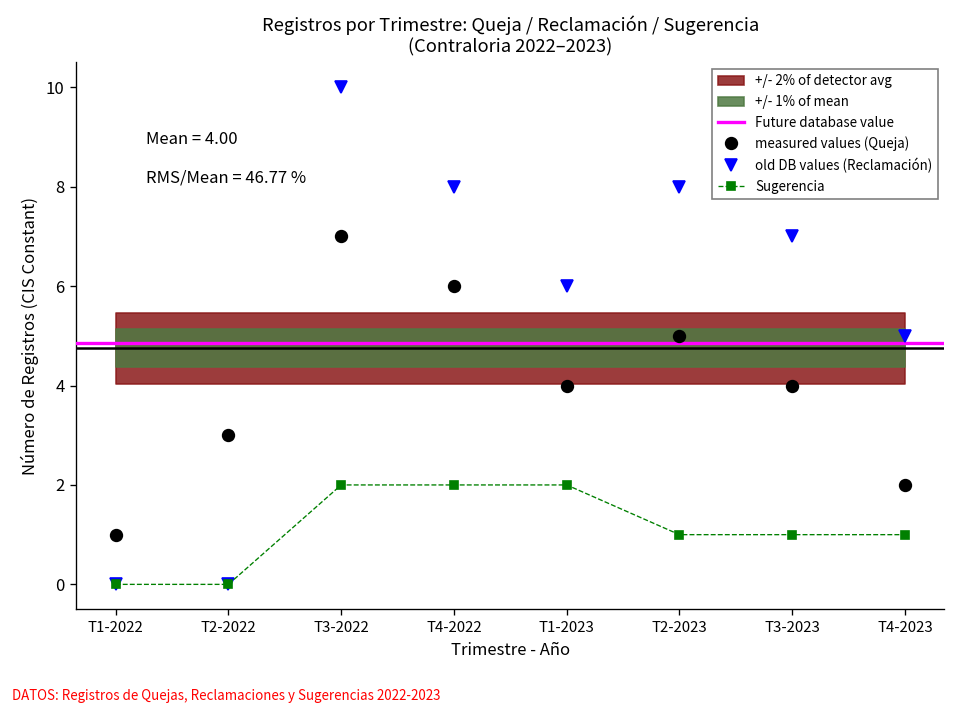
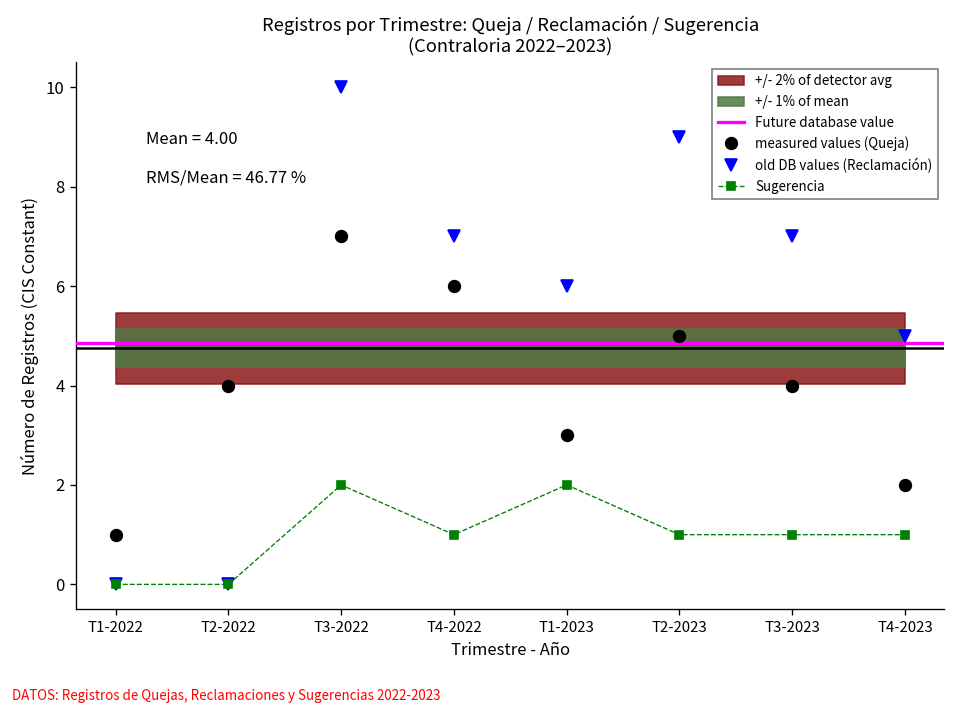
  {
    "+/- 2% of detector avg": {
      "T1-2022": 5.5,
      "T2-2022": 5.5,
      "T3-2022": 5.5,
      "T4-2022": 5.5,
      "T1-2023": 5.5,
      "T2-2023": 5.5,
      "T3-2023": 5.5,
      "T4-2023": 5.5
    },
    "+/- 1% of mean": {
      "T1-2022": 5.1,
      "T2-2022": 5.1,
      "T3-2022": 5.1,
      "T4-2022": 5.1,
      "T1-2023": 5.1,
      "T2-2023": 5.1,
      "T3-2023": 5.1,
      "T4-2023": 5.1
    },
    "measured values (Queja)": {
      "T1-2022": 1,
-     "T2-2022": 3,
+     "T2-2022": 4,
      "T3-2022": 7,
      "T4-2022": 6,
-     "T1-2023": 4,
+     "T1-2023": 3,
      "T2-2023": 5,
      "T3-2023": 4,
      "T4-2023": 2
    },
    "old DB values (Reclamación)": {
      "T3-2022": 10,
-     "T4-2022": 8,
+     "T4-2022": 7,
      "T1-2023": 6,
-     "T2-2023": 8,
+     "T2-2023": 9,
      "T3-2023": 7,
      "T4-2023": 5
    },
    "Sugerencia": {
      "T3-2022": 2,
-     "T4-2022": 2,
+     "T4-2022": 1,
      "T1-2023": 2,
      "T2-2023": 1,
      "T3-2023": 1,
      "T4-2023": 1
    }
  }
